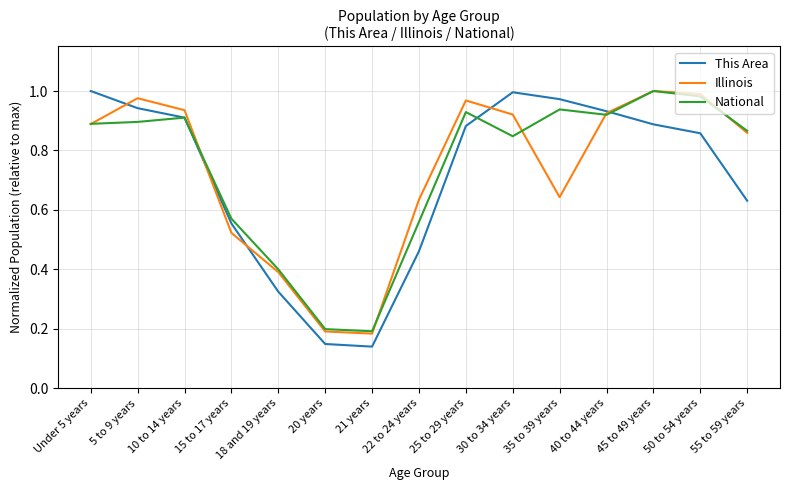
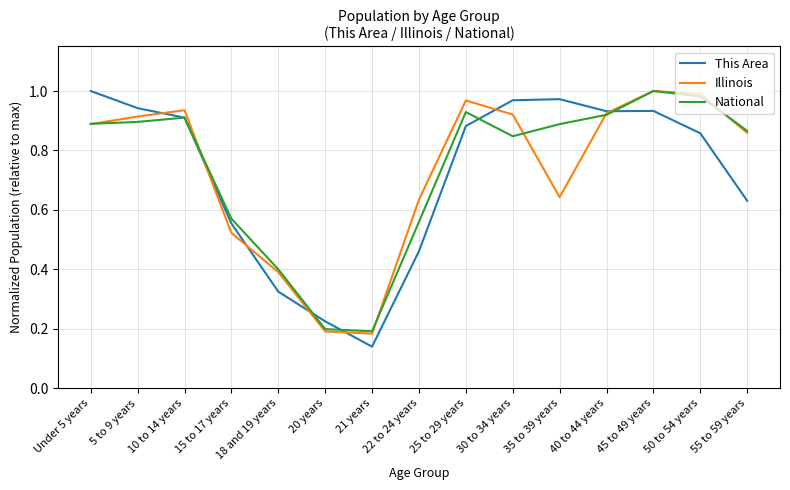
  {
    "This Area": {
      "Under 5 years": 1.00,
      "5 to 9 years": 0.94,
      "15 to 17 years": 0.55,
      "18 and 19 years": 0.33,
-     "20 years": 0.15,
+     "20 years": 0.23,
      "21 years": 0.14,
      "22 to 24 years": 0.46,
      "25 to 29 years": 0.88,
-     "30 to 34 years": 1.00,
+     "30 to 34 years": 0.97,
      "35 to 39 years": 0.97,
-     "45 to 49 years": 0.89,
+     "45 to 49 years": 0.93,
      "50 to 54 years": 0.86,
      "55 to 59 years": 0.63
    },
    "Illinois": {
-     "5 to 9 years": 0.98,
+     "5 to 9 years": 0.91,
      "10 to 14 years": 0.94,
      "15 to 17 years": 0.52,
      "18 and 19 years": 0.39,
      "22 to 24 years": 0.63,
      "25 to 29 years": 0.97,
      "30 to 34 years": 0.92,
      "35 to 39 years": 0.64
    },
    "National": {
      "5 to 9 years": 0.90,
      "15 to 17 years": 0.57,
      "18 and 19 years": 0.40,
      "22 to 24 years": 0.56,
      "25 to 29 years": 0.93,
      "30 to 34 years": 0.85,
-     "35 to 39 years": 0.94
+     "35 to 39 years": 0.89
    }
  }
